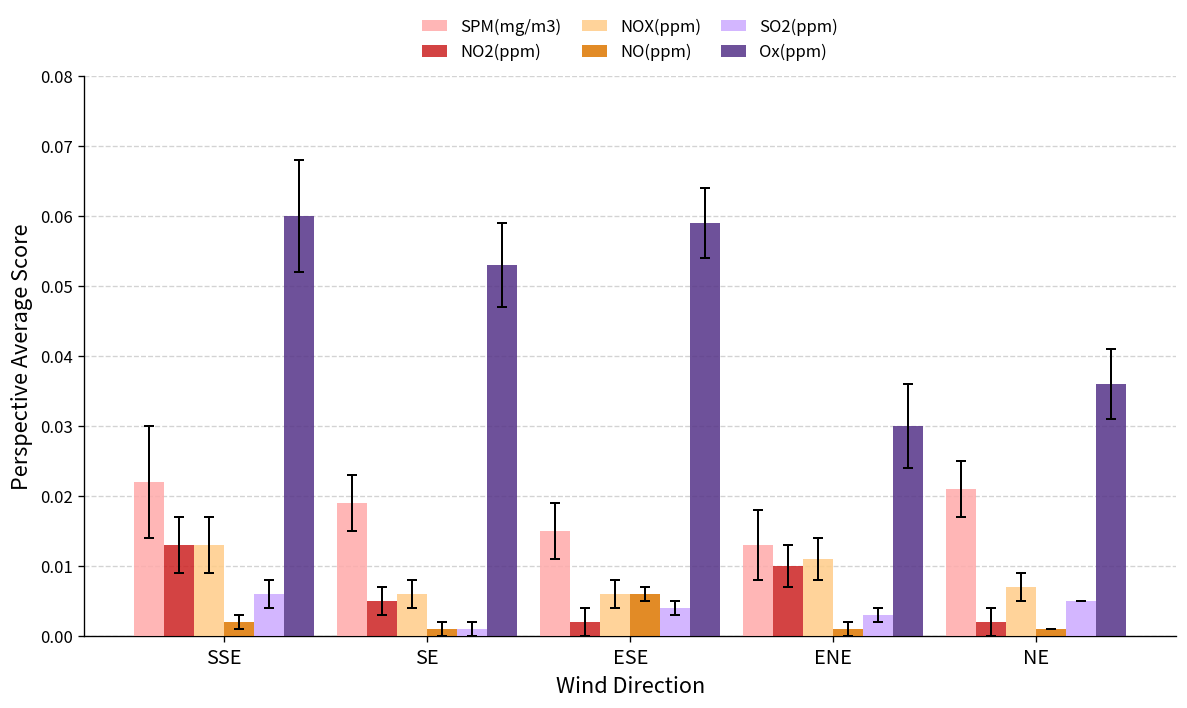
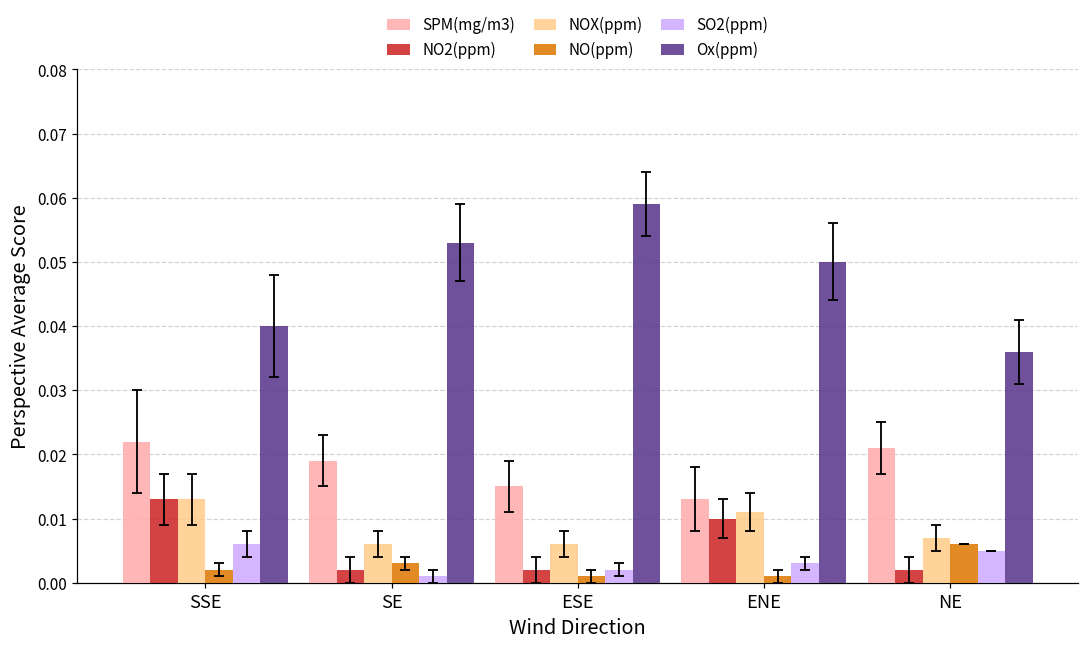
  {
    "NO2(ppm)": {
      "SSE": 0.013,
-     "SE": 0.005,
+     "SE": 0.002,
      "ESE": 0.002,
      "ENE": 0.010,
      "NE": 0.002
    },
    "NO(ppm)": {
      "SSE": 0.002,
-     "SE": 0.001,
-     "ESE": 0.006,
+     "SE": 0.003,
+     "ESE": 0.001,
      "ENE": 0.001,
-     "NE": 0.001
+     "NE": 0.006
    },
    "SO2(ppm)": {
      "SSE": 0.006,
      "SE": 0.001,
-     "ESE": 0.004,
+     "ESE": 0.002,
      "ENE": 0.003,
      "NE": 0.005
    },
    "Ox(ppm)": {
-     "SSE": 0.06,
+     "SSE": 0.04,
      "SE": 0.053,
      "ESE": 0.059,
-     "ENE": 0.03,
+     "ENE": 0.05,
      "NE": 0.036
    }
  }
